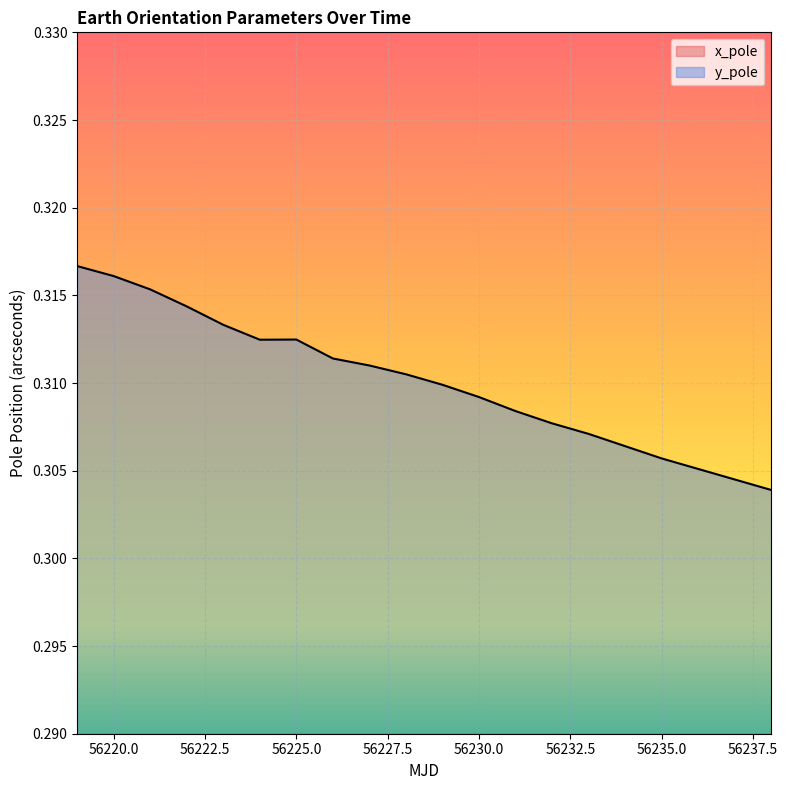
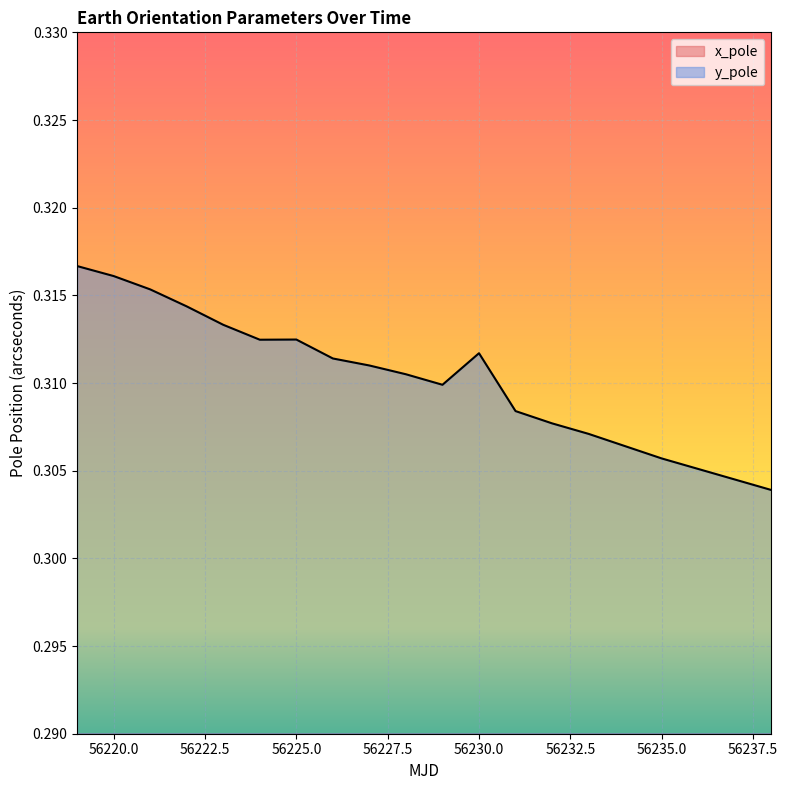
  {
    "y_pole": {
      "56220.0": 0.3161,
      "56225.0": 0.3125,
-     "56230.0": 0.3092,
+     "56230.0": 0.3117,
      "56235.0": 0.3057
    }
  }
